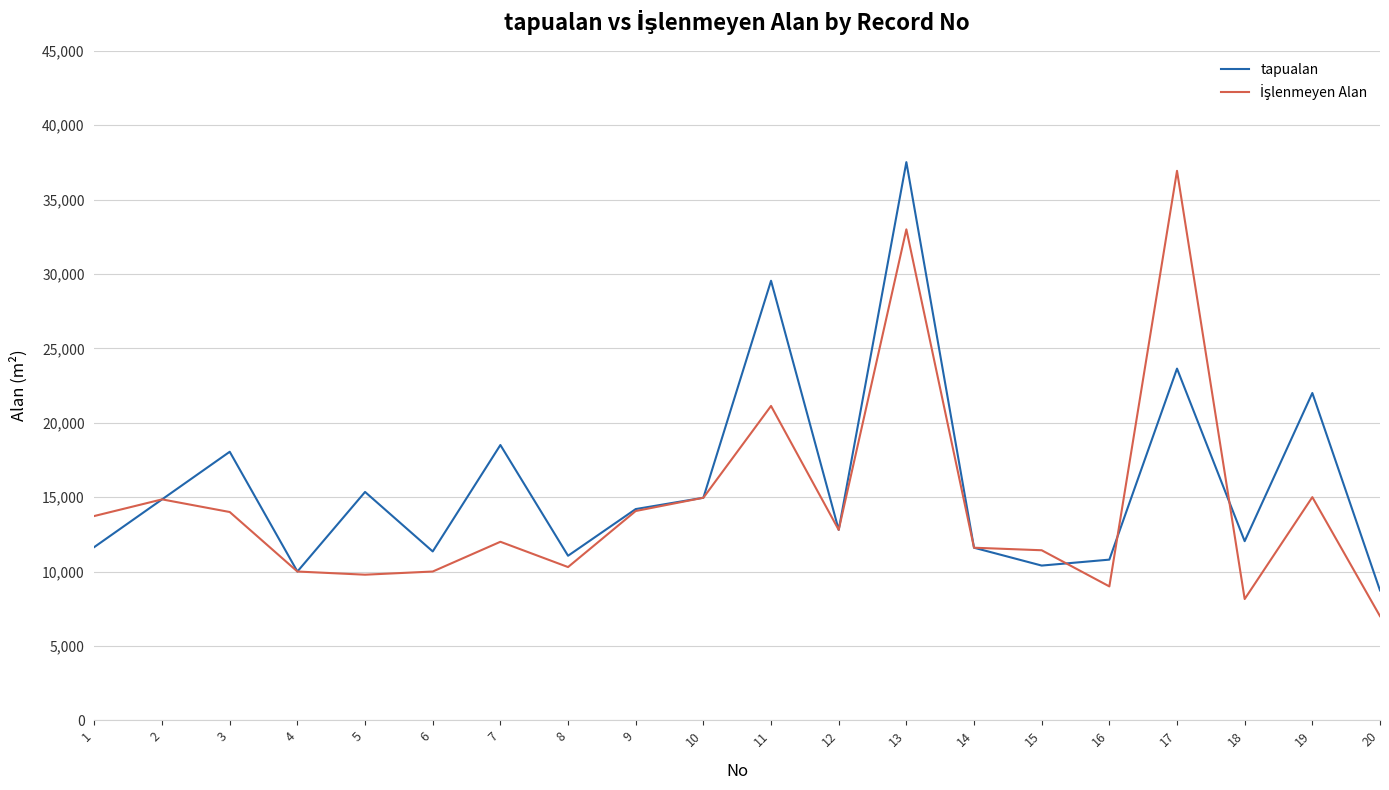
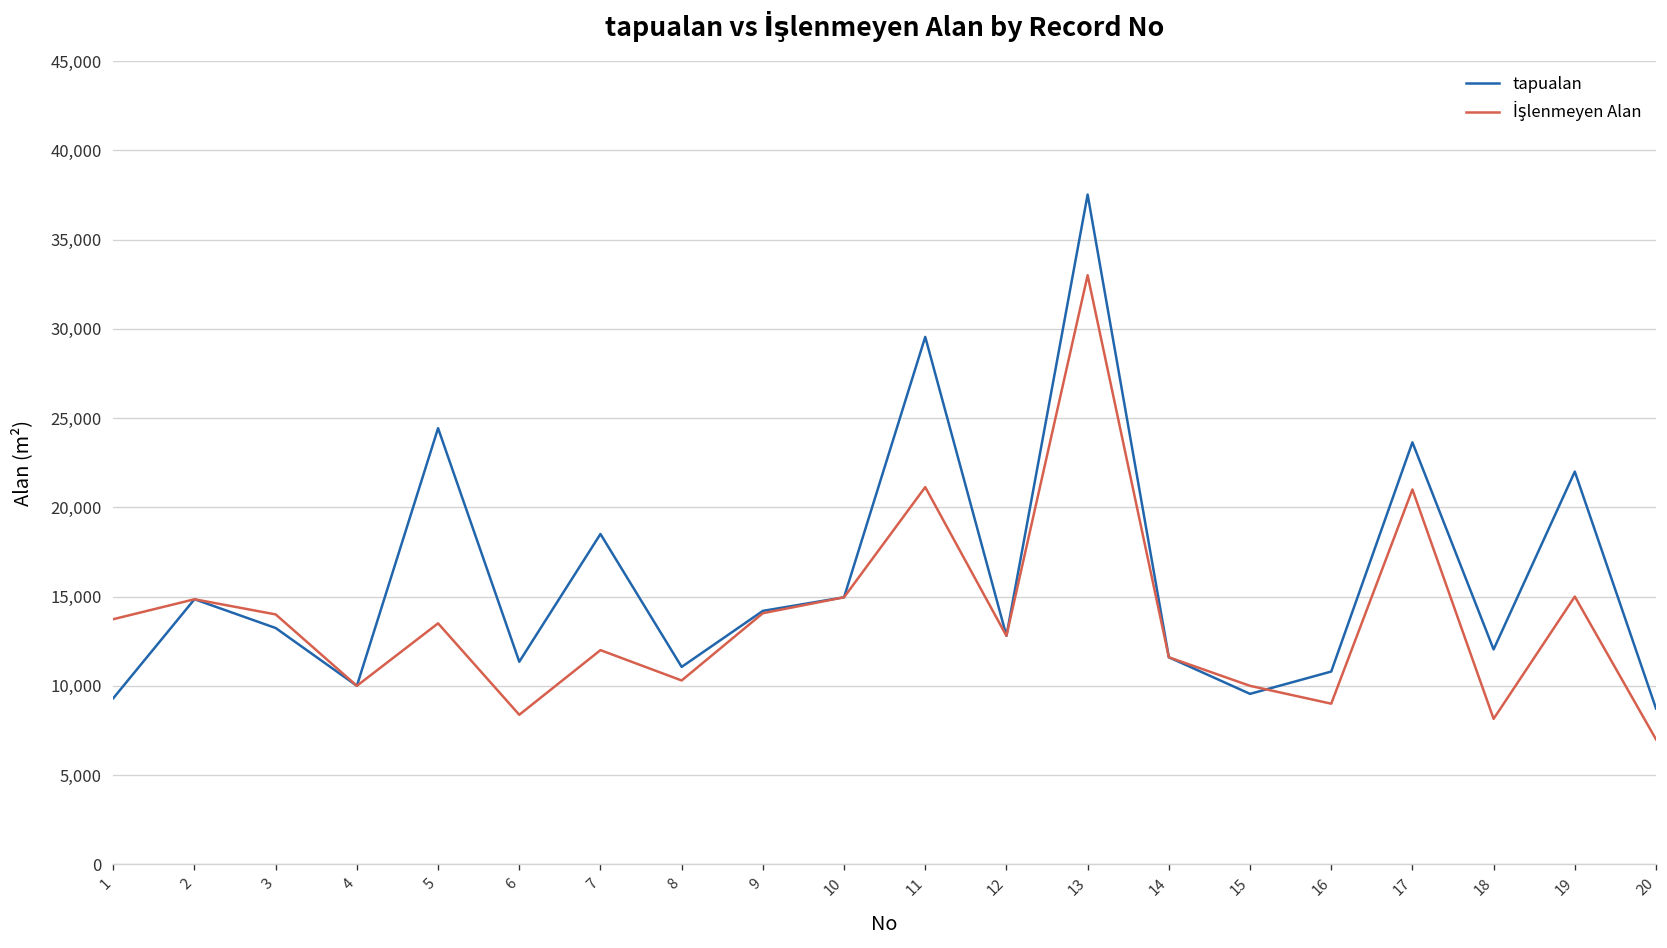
  {
    "tapualan": {
-     "1": "11,700",
-     "3": "18,100",
-     "5": "15,400",
+     "1": "9,300",
+     "3": "13,200",
+     "5": "24,400",
      "6": "11,400",
      "7": "18,500",
      "8": "11,100",
      "11": "29,500",
      "13": "37,500",
-     "15": "10,400",
+     "15": "9,600",
      "16": "10,800",
      "17": "23,600",
      "18": "12,000",
      "19": "22,000",
      "20": "8,700"
    },
    "İşlenmeyen Alan": {
      "1": "13,700",
      "3": "14,000",
-     "5": "9,800",
-     "6": "10,000",
+     "5": "13,500",
+     "6": "8,400",
      "7": "12,000",
      "8": "10,300",
      "11": "21,100",
      "13": "33,000",
-     "15": "11,400",
+     "15": "10,000",
      "16": "9,000",
-     "17": "36,900",
+     "17": "21,000",
      "18": "8,200",
      "19": "15,000",
      "20": "7,000"
    }
  }
